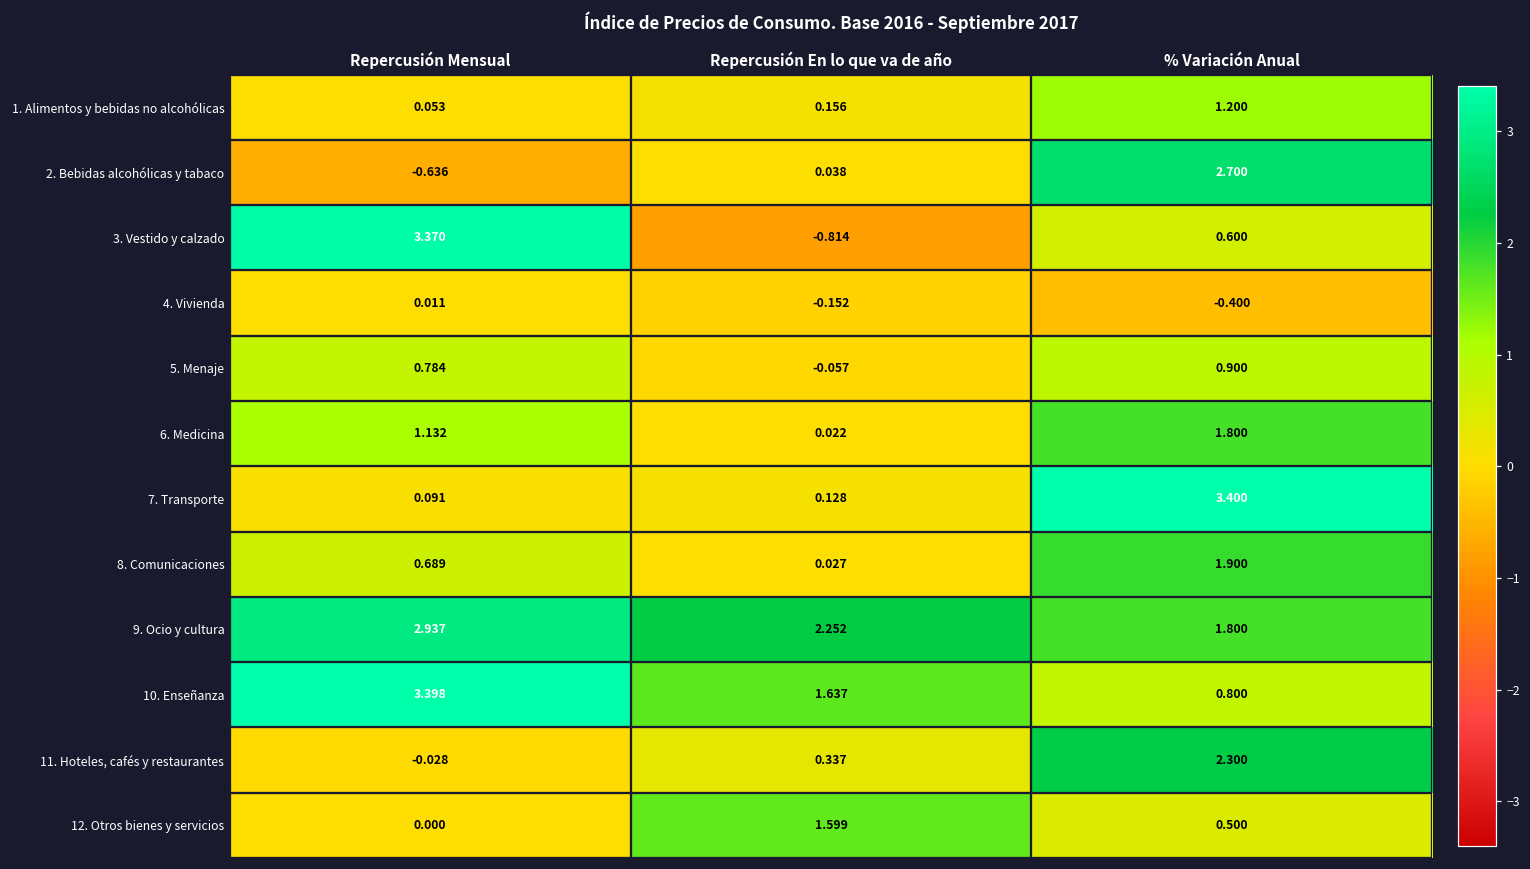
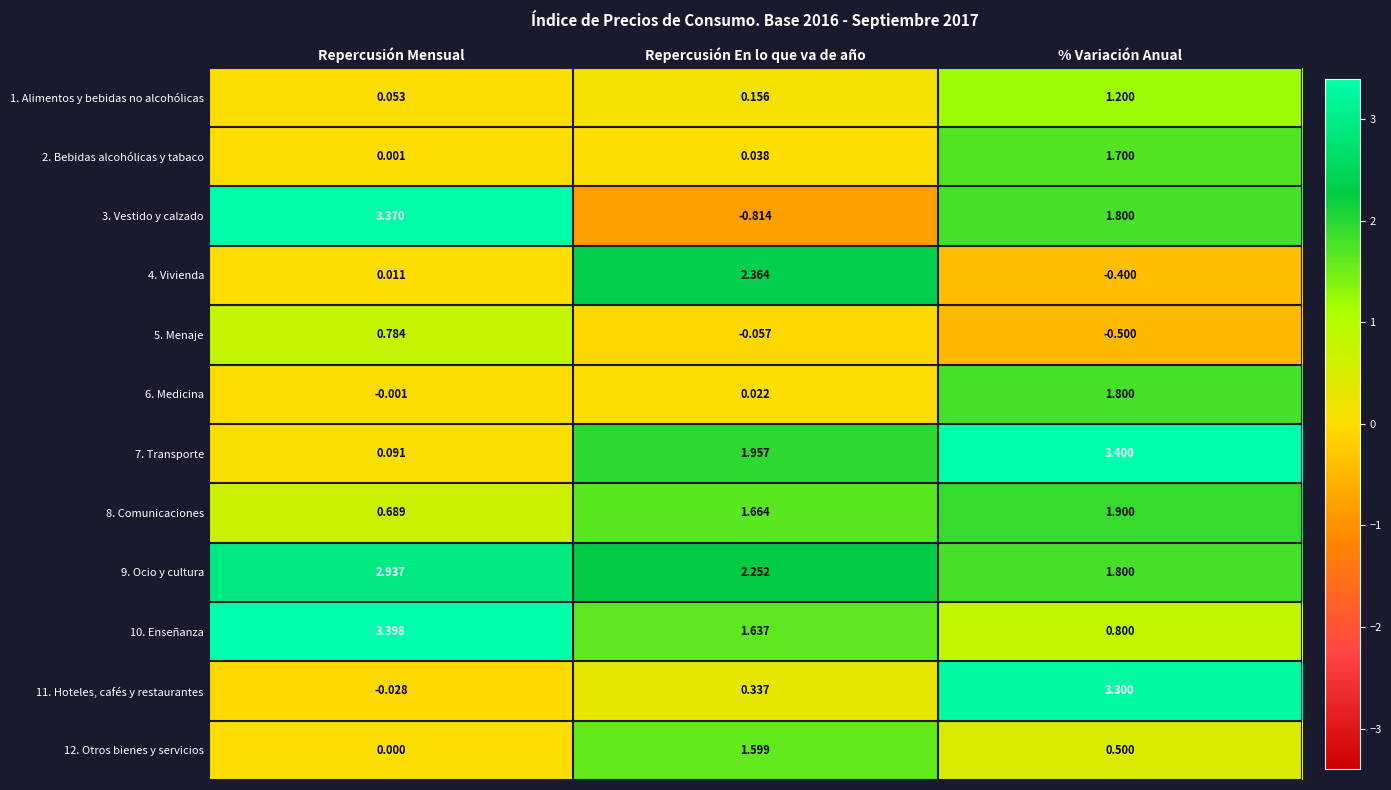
  {
    "1. Alimentos y bebidas no alcohólicas": {
      "Repercusión Mensual": 0.053,
      "Repercusión En lo que va de año": 0.156,
      "% Variación Anual": 1.200
    },
    "2. Bebidas alcohólicas y tabaco": {
-     "Repercusión Mensual": -0.636,
+     "Repercusión Mensual": 0.001,
      "Repercusión En lo que va de año": 0.038,
-     "% Variación Anual": 2.700
+     "% Variación Anual": 1.700
    },
    "3. Vestido y calzado": {
      "Repercusión Mensual": 3.370,
      "Repercusión En lo que va de año": -0.814,
-     "% Variación Anual": 0.600
+     "% Variación Anual": 1.800
    },
    "4. Vivienda": {
      "Repercusión Mensual": 0.011,
-     "Repercusión En lo que va de año": -0.152,
+     "Repercusión En lo que va de año": 2.364,
      "% Variación Anual": -0.400
    },
    "5. Menaje": {
      "Repercusión Mensual": 0.784,
      "Repercusión En lo que va de año": -0.057,
-     "% Variación Anual": 0.900
+     "% Variación Anual": -0.500
    },
    "6. Medicina": {
-     "Repercusión Mensual": 1.132,
+     "Repercusión Mensual": -0.001,
      "Repercusión En lo que va de año": 0.022,
      "% Variación Anual": 1.800
    },
    "7. Transporte": {
      "Repercusión Mensual": 0.091,
-     "Repercusión En lo que va de año": 0.128,
+     "Repercusión En lo que va de año": 1.957,
      "% Variación Anual": 3.400
    },
    "8. Comunicaciones": {
      "Repercusión Mensual": 0.689,
-     "Repercusión En lo que va de año": 0.027,
+     "Repercusión En lo que va de año": 1.664,
      "% Variación Anual": 1.900
    },
    "9. Ocio y cultura": {
      "Repercusión Mensual": 2.937,
      "Repercusión En lo que va de año": 2.252,
      "% Variación Anual": 1.800
    },
    "10. Enseñanza": {
      "Repercusión Mensual": 3.398,
      "Repercusión En lo que va de año": 1.637,
      "% Variación Anual": 0.800
    },
    "11. Hoteles, cafés y restaurantes": {
      "Repercusión Mensual": -0.028,
      "Repercusión En lo que va de año": 0.337,
-     "% Variación Anual": 2.300
+     "% Variación Anual": 3.300
    },
    "12. Otros bienes y servicios": {
      "Repercusión Mensual": 0.000,
      "Repercusión En lo que va de año": 1.599,
      "% Variación Anual": 0.500
    }
  }
